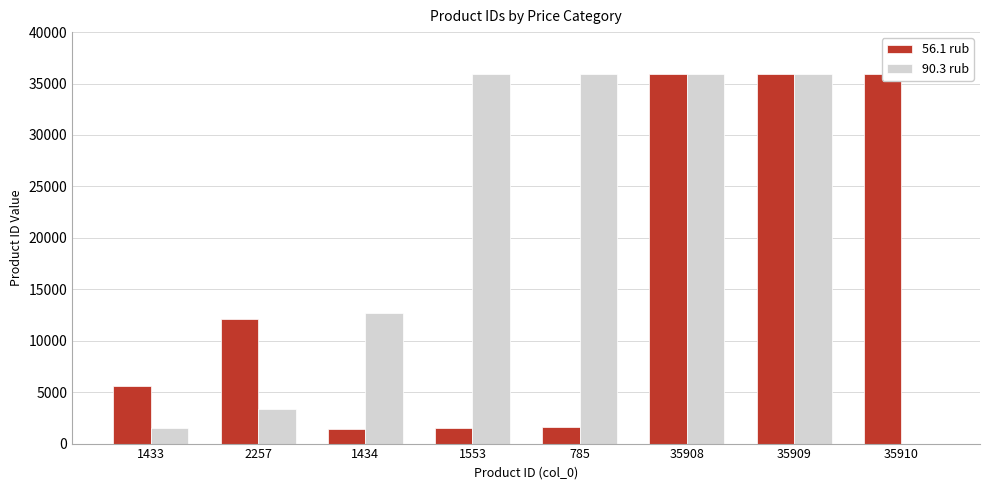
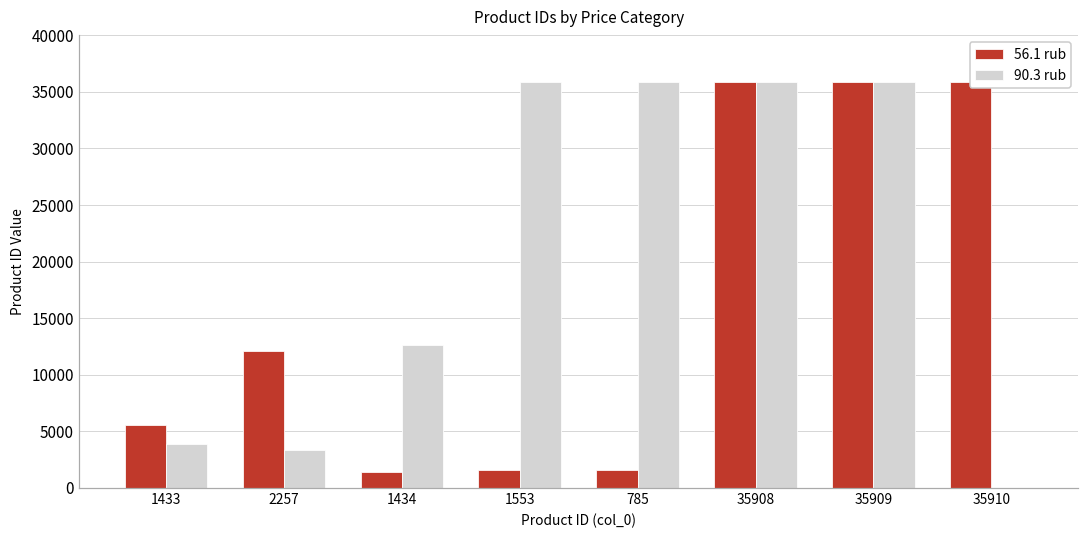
  {
    "56.1 rub": {
      "1433": 5600,
      "2257": 12100,
      "1434": 1400,
      "1553": 1600,
      "785": 1600,
      "35908": 35900,
      "35909": 35900
    },
    "90.3 rub": {
-     "1433": 1500,
+     "1433": 3900,
      "2257": 3300,
      "1434": 12700,
      "1553": 35900,
      "785": 35900,
      "35908": 35900,
      "35909": 35900,
      "35910": 0
    }
  }
